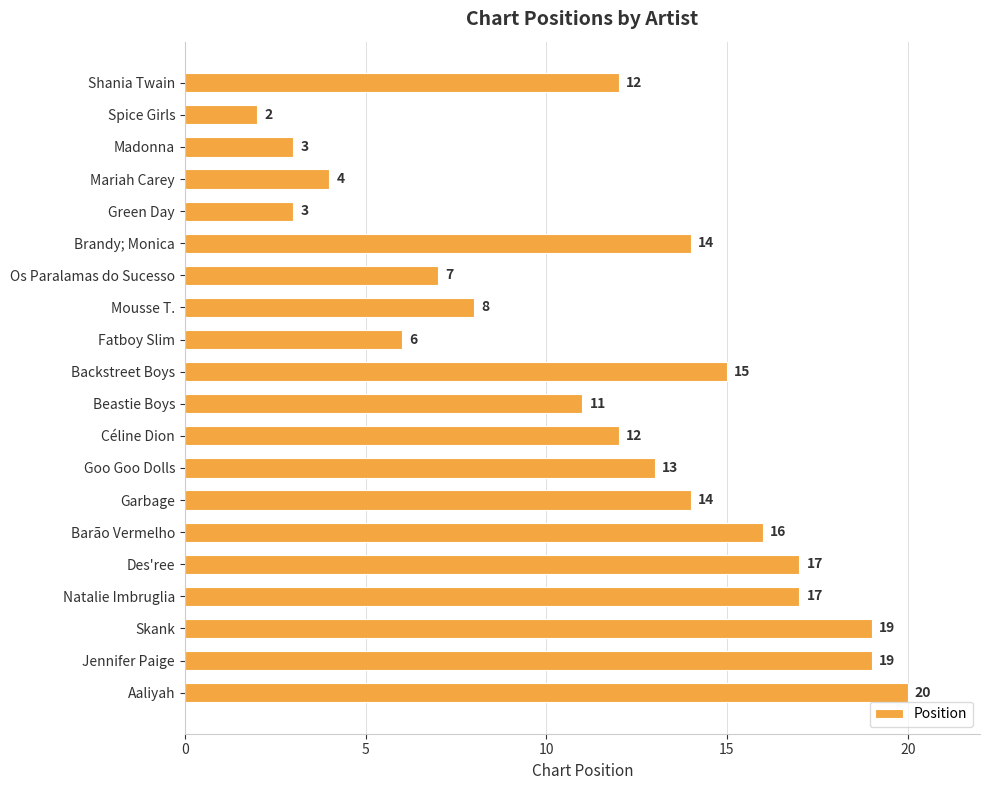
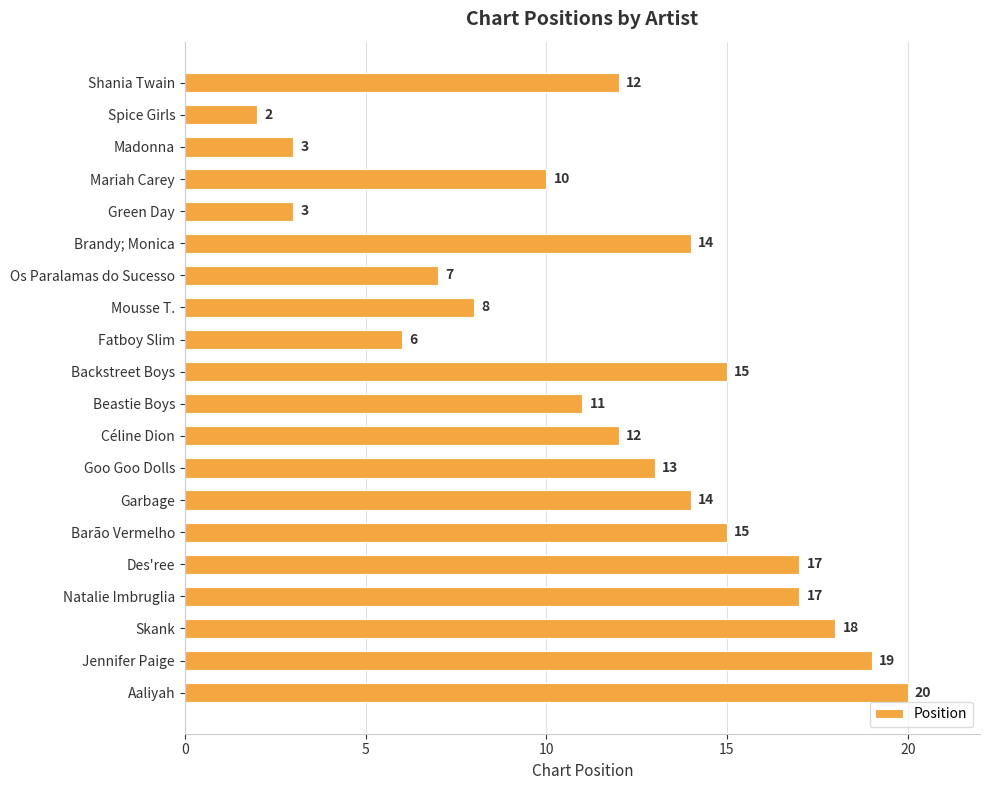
  {
    "Shania Twain": 12,
    "Spice Girls": 2,
    "Madonna": 3,
-   "Mariah Carey": 4,
+   "Mariah Carey": 10,
    "Green Day": 3,
    "Brandy; Monica": 14,
    "Os Paralamas do Sucesso": 7,
    "Mousse T.": 8,
    "Fatboy Slim": 6,
    "Backstreet Boys": 15,
    "Beastie Boys": 11,
    "Céline Dion": 12,
    "Goo Goo Dolls": 13,
    "Garbage": 14,
-   "Barão Vermelho": 16,
+   "Barão Vermelho": 15,
    "Des'ree": 17,
    "Natalie Imbruglia": 17,
-   "Skank": 19,
+   "Skank": 18,
    "Jennifer Paige": 19,
    "Aaliyah": 20
  }
